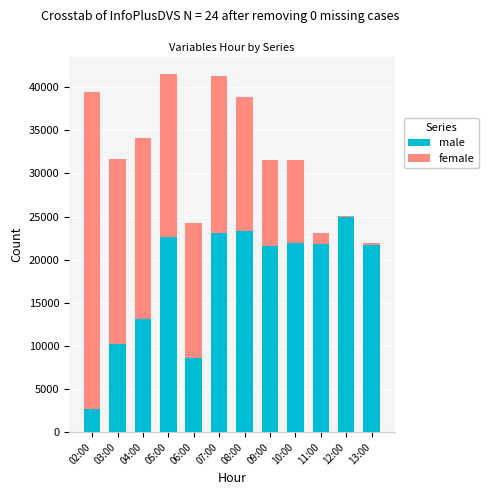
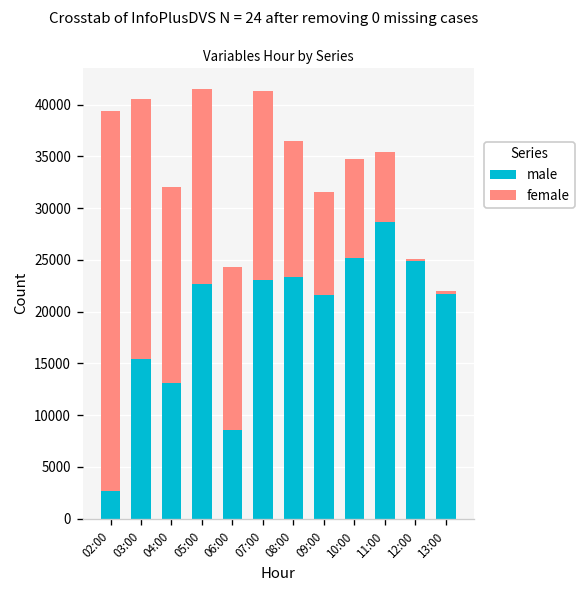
  {
    "male": {
      "02:00": 3000,
-     "03:00": 10000,
+     "03:00": 15000,
      "04:00": 13000,
      "05:00": 23000,
      "06:00": 9000,
      "07:00": 23000,
      "08:00": 23000,
      "09:00": 22000,
-     "10:00": 22000,
-     "11:00": 22000,
+     "10:00": 25000,
+     "11:00": 29000,
      "12:00": 25000,
      "13:00": 22000
    },
    "female": {
      "02:00": 37000,
-     "03:00": 21000,
-     "04:00": 21000,
+     "03:00": 25000,
+     "04:00": 19000,
      "05:00": 19000,
      "06:00": 16000,
      "07:00": 18000,
-     "08:00": 16000,
+     "08:00": 13000,
      "09:00": 10000,
      "10:00": 10000,
-     "11:00": 1000
+     "11:00": 7000
    }
  }
